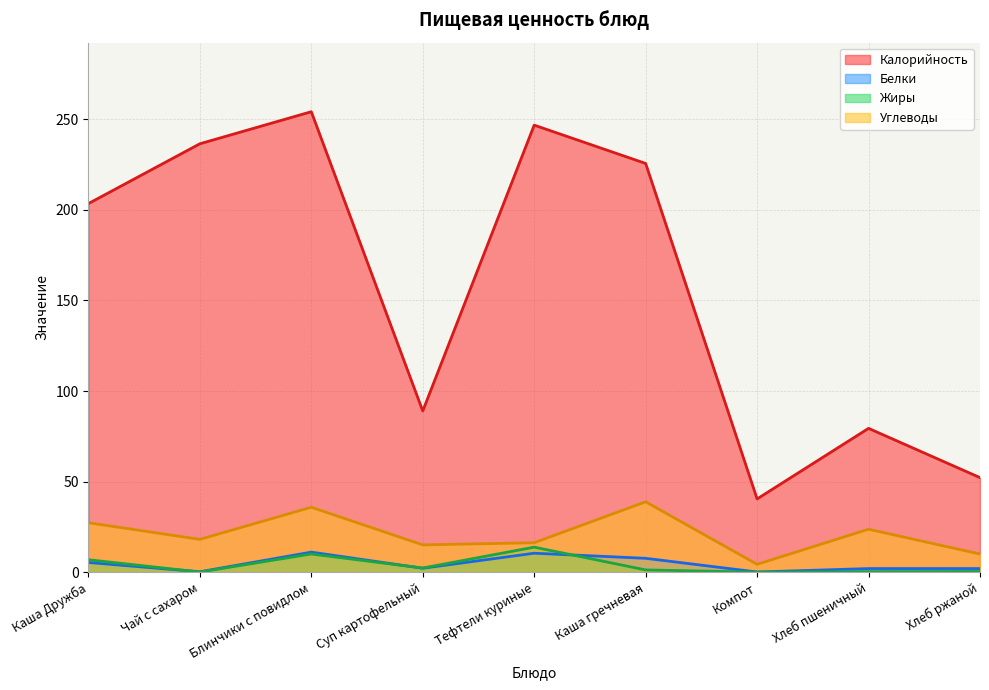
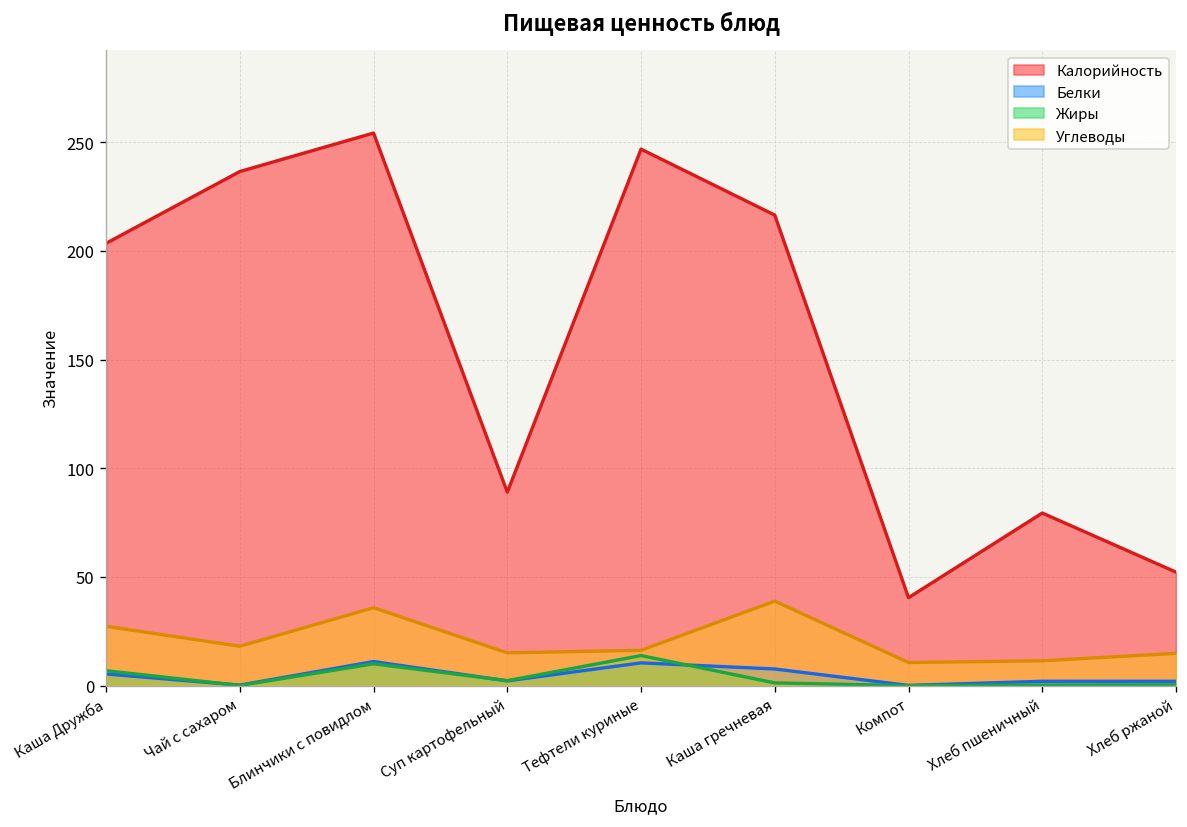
  {
    "Калорийность": {
      "Каша Дружба": 204,
      "Чай с сахаром": 237,
      "Блинчики с повидлом": 254,
      "Суп картофельный": 89,
      "Тефтели куриные": 247,
-     "Каша гречневая": 226,
+     "Каша гречневая": 216,
      "Компот": 40,
      "Хлеб пшеничный": 79,
      "Хлеб ржаной": 52
    },
    "Белки": {
      "Каша Дружба": 5,
      "Тефтели куриные": 10,
      "Каша гречневая": 8,
      "Хлеб пшеничный": 2,
      "Хлеб ржаной": 2
    },
    "Жиры": {
      "Каша Дружба": 7,
      "Тефтели куриные": 14,
      "Каша гречневая": 1,
      "Хлеб пшеничный": 0,
      "Хлеб ржаной": 0
    },
    "Углеводы": {
      "Каша Дружба": 27,
      "Чай с сахаром": 18,
      "Блинчики с повидлом": 36,
      "Суп картофельный": 15,
      "Тефтели куриные": 16,
      "Каша гречневая": 39,
-     "Компот": 4,
-     "Хлеб пшеничный": 24,
-     "Хлеб ржаной": 10
+     "Компот": 11,
+     "Хлеб пшеничный": 11,
+     "Хлеб ржаной": 15
    }
  }
